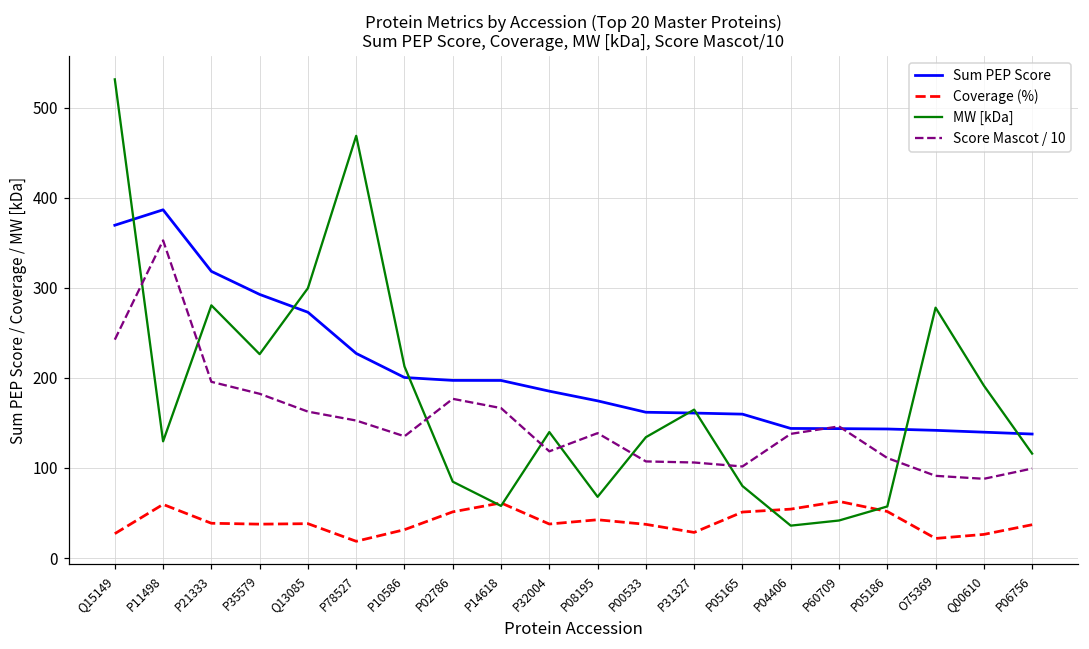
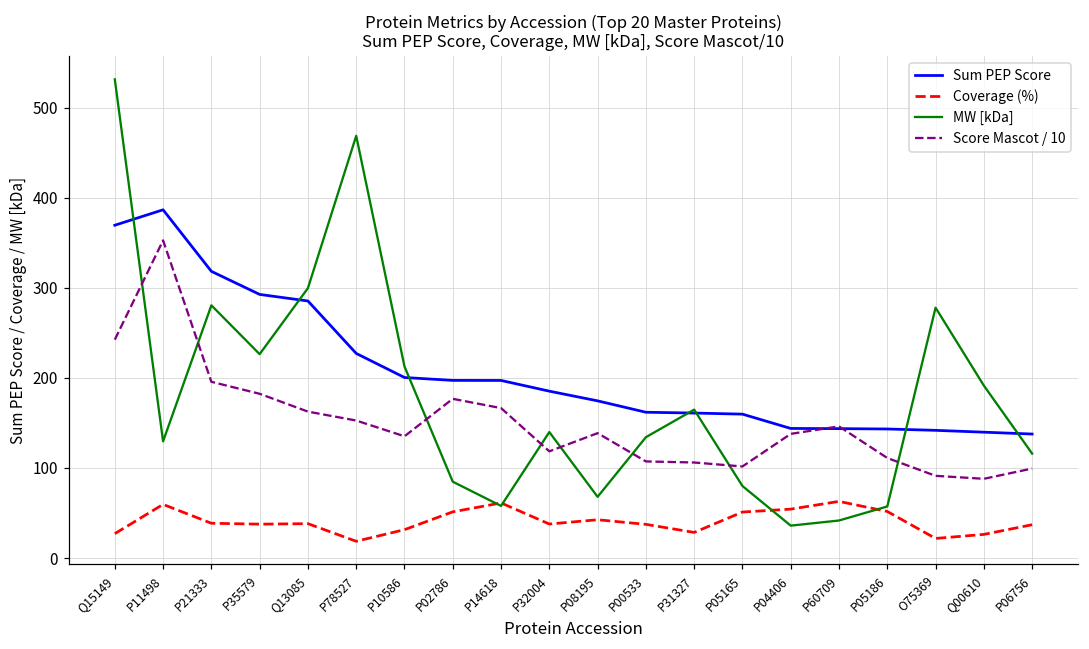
  {
    "Sum PEP Score": {
      "Q15149": 370,
      "P11498": 390,
      "P21333": 320,
      "P35579": 290,
-     "Q13085": 270,
+     "Q13085": 290,
      "P78527": 230,
      "P10586": 200,
      "P02786": 200,
      "P14618": 200,
      "P32004": 190,
      "P08195": 170,
      "P00533": 160,
      "P31327": 160,
      "P05165": 160,
      "P04406": 140,
      "P05186": 140,
      "O75369": 140,
      "Q00610": 140,
      "P06756": 140
    },
    "Coverage (%)": {
      "Q15149": 30,
      "P11498": 60,
      "P21333": 40,
      "P35579": 40,
      "Q13085": 40,
      "P78527": 20,
      "P10586": 30,
      "P02786": 50,
      "P14618": 60,
      "P32004": 40,
      "P08195": 40,
      "P00533": 40,
      "P31327": 30,
      "P05165": 50,
      "P04406": 50,
      "P60709": 60,
      "P05186": 50,
      "O75369": 20,
      "Q00610": 30,
      "P06756": 40
    },
    "MW [kDa]": {
      "Q15149": 530,
      "P11498": 130,
      "P21333": 280,
      "P35579": 230,
      "Q13085": 300,
      "P78527": 470,
      "P10586": 210,
      "P02786": 80,
      "P14618": 60,
      "P32004": 140,
      "P08195": 70,
      "P00533": 130,
      "P31327": 160,
      "P05165": 80,
      "P04406": 40,
      "P60709": 40,
      "P05186": 60,
      "O75369": 280,
      "Q00610": 190,
      "P06756": 120
    },
    "Score Mascot / 10": {
      "Q15149": 240,
      "P11498": 350,
      "P21333": 200,
      "P35579": 180,
      "Q13085": 160,
      "P78527": 150,
      "P10586": 140,
      "P02786": 180,
      "P14618": 170,
      "P32004": 120,
      "P08195": 140,
      "P00533": 110,
      "P31327": 110,
      "P05165": 100,
      "P04406": 140,
      "P05186": 110,
      "O75369": 90,
      "Q00610": 90,
      "P06756": 100
    }
  }
